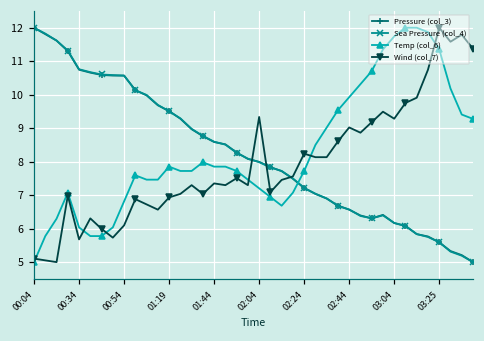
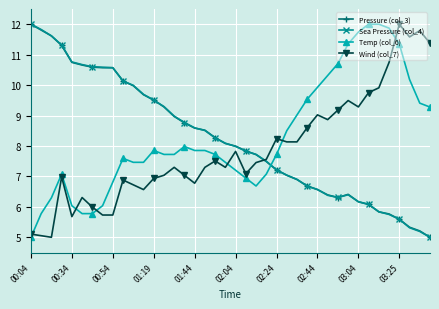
  {
    "Wind (col_7)": {
      "00:04": 5.1,
      "00:34": 5.7,
-     "00:54": 6.1,
+     "00:54": 5.7,
      "01:19": 6.9,
-     "01:44": 7.4,
-     "02:04": 9.3,
+     "01:44": 6.8,
+     "02:04": 7.8,
      "02:24": 8.2,
      "02:44": 9.0,
      "03:04": 9.3
    }
  }
